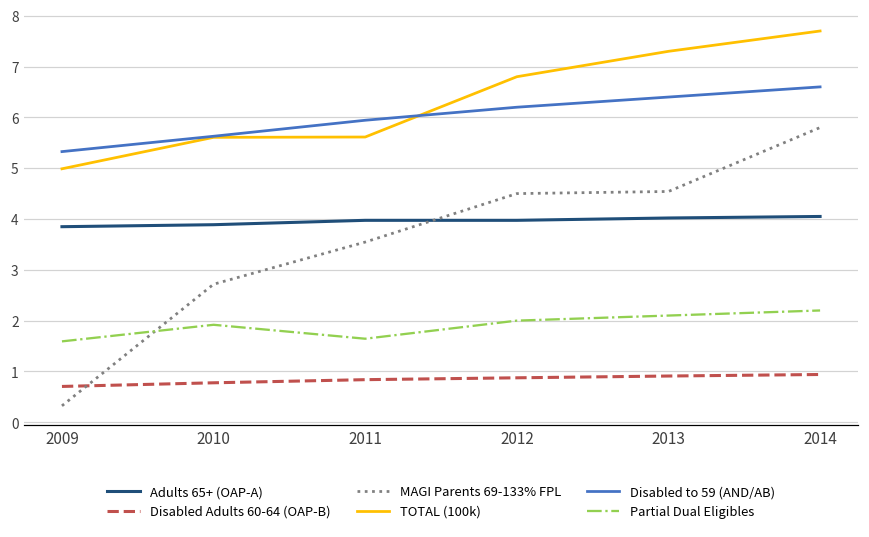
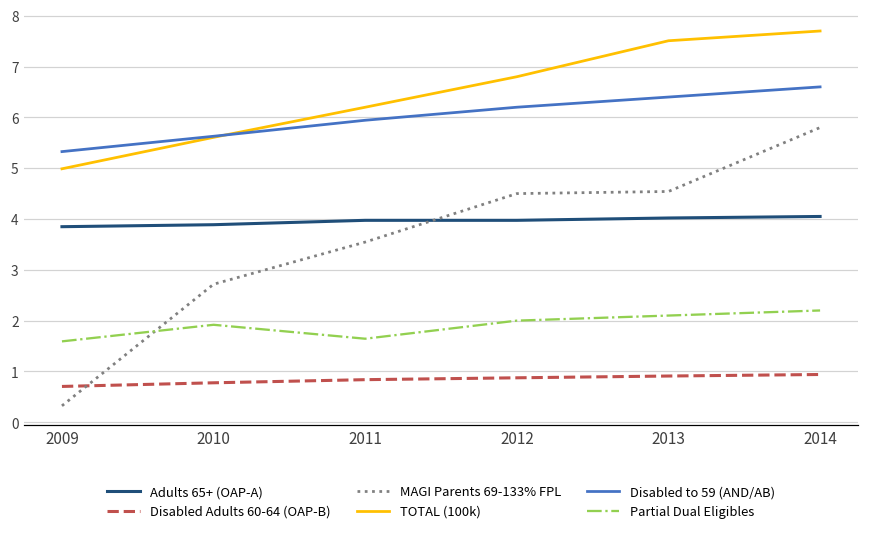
  {
    "Adults 65+ (OAP-A)": {
      "2009": 3.8,
      "2010": 3.9,
      "2011": 4.0,
      "2012": 4.0,
      "2013": 4.0,
      "2014": 4.1
    },
    "Disabled Adults 60-64 (OAP-B)": {
      "2009": 0.7,
      "2010": 0.8,
      "2011": 0.8,
      "2012": 0.9,
      "2013": 0.9,
      "2014": 0.9
    },
    "MAGI Parents 69-133% FPL": {
      "2009": 0.3,
      "2010": 2.7,
      "2011": 3.5,
      "2012": 4.5,
      "2013": 4.5,
      "2014": 5.8
    },
    "TOTAL (100k)": {
      "2009": 5.0,
-     "2011": 5.6,
+     "2011": 6.2,
      "2012": 6.8,
-     "2013": 7.3,
+     "2013": 7.5,
      "2014": 7.7
    },
    "Disabled to 59 (AND/AB)": {
      "2009": 5.3,
      "2011": 5.9,
      "2012": 6.2,
      "2013": 6.4,
      "2014": 6.6
    },
    "Partial Dual Eligibles": {
      "2009": 1.6,
      "2010": 1.9,
      "2011": 1.6,
      "2012": 2.0,
      "2013": 2.1,
      "2014": 2.2
    }
  }
